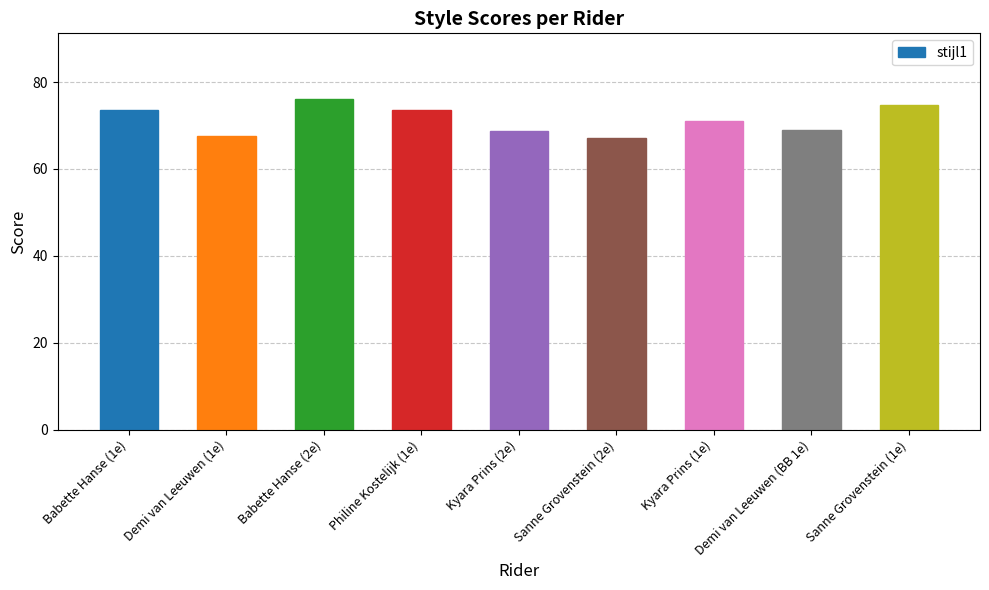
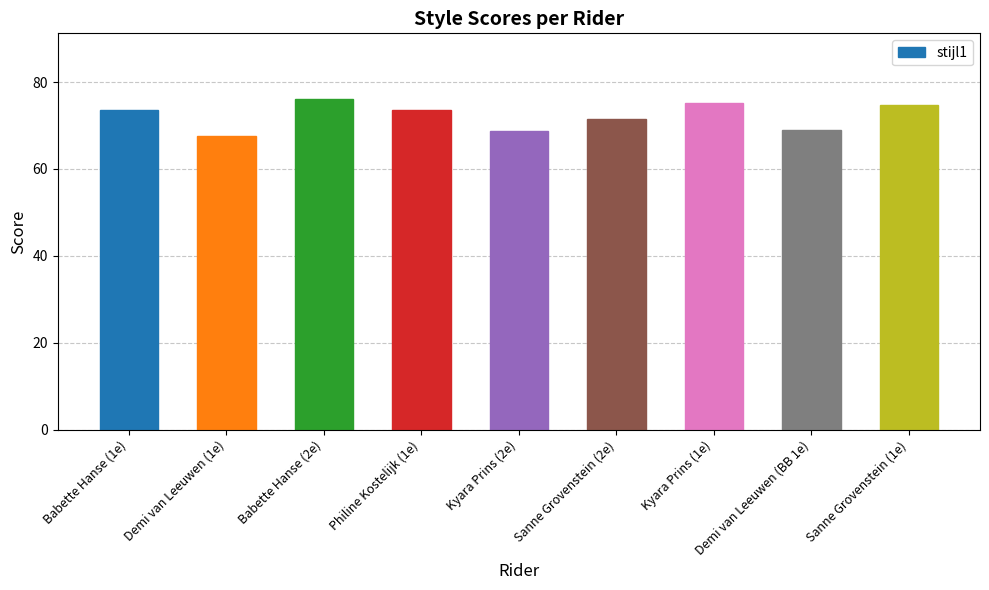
  {
    "Babette Hanse (1e)": 74,
    "Demi van Leeuwen (1e)": 68,
    "Babette Hanse (2e)": 76,
    "Philine Kostelijk (1e)": 74,
    "Kyara Prins (2e)": 69,
-   "Sanne Grovenstein (2e)": 67,
-   "Kyara Prins (1e)": 71,
+   "Sanne Grovenstein (2e)": 72,
+   "Kyara Prins (1e)": 75,
    "Demi van Leeuwen (BB 1e)": 69,
    "Sanne Grovenstein (1e)": 75
  }
